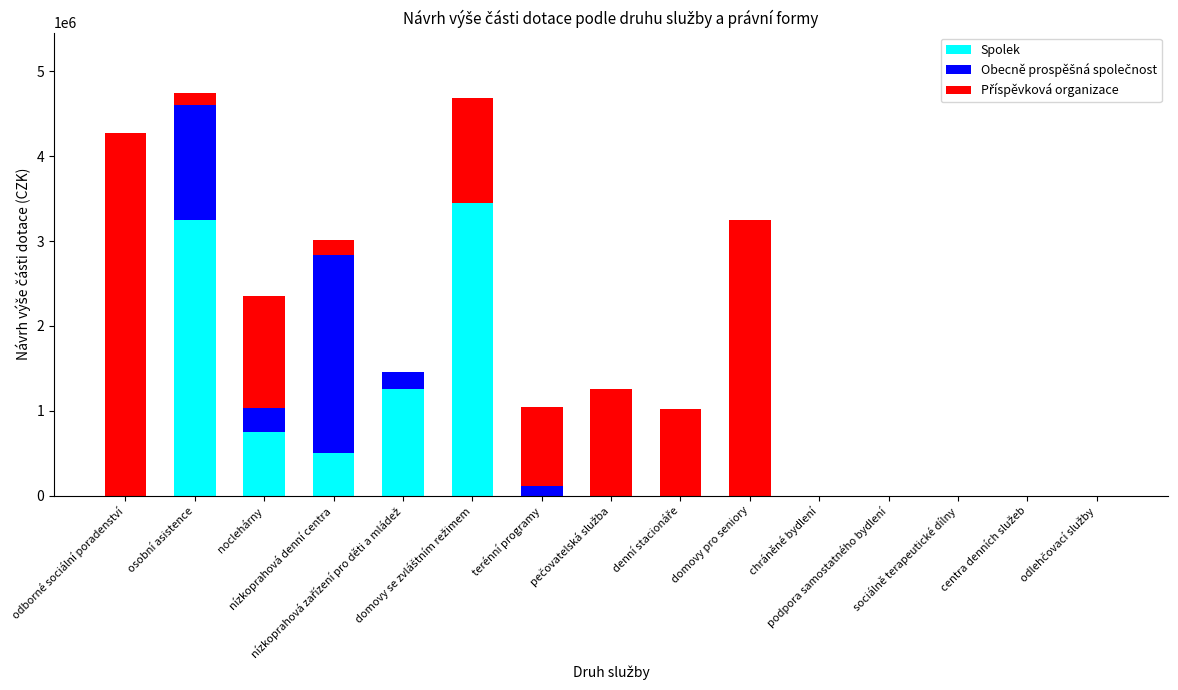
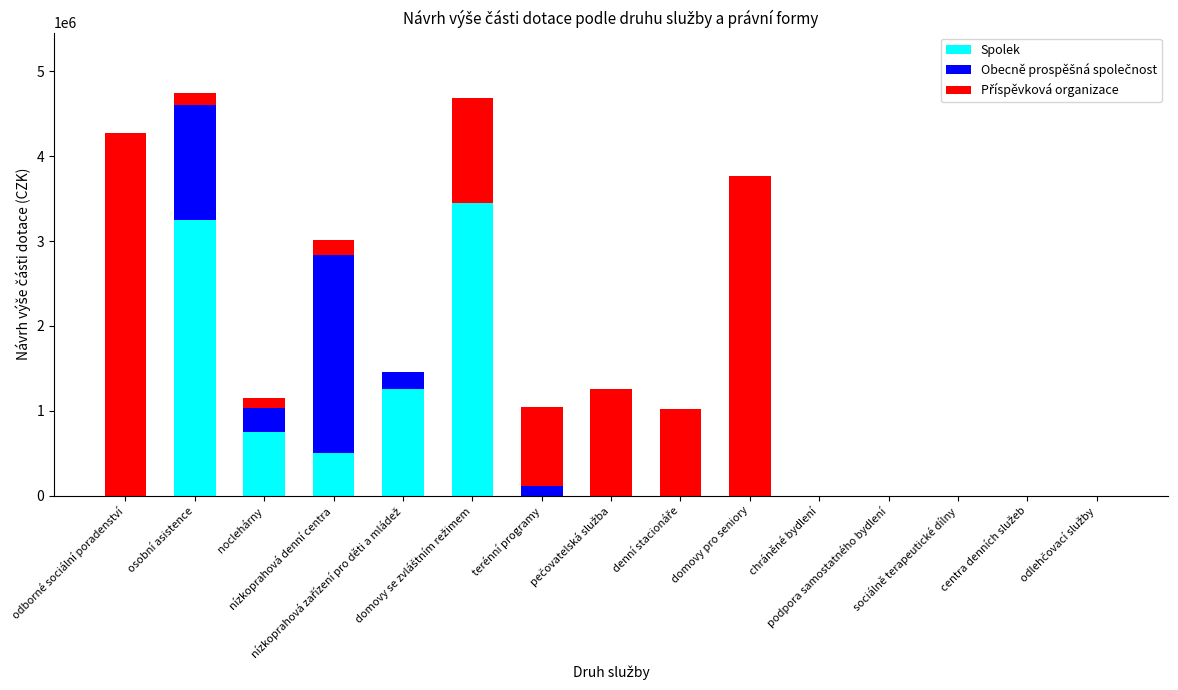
  {
    "Spolek": {
      "odborné sociální poradenství": 0,
      "osobní asistence": 3200000,
      "noclehárny": 800000,
      "nízkoprahová denní centra": 500000,
      "nízkoprahová zařízení pro děti a mládež": 1300000,
      "domovy se zvláštním režimem": 3400000,
      "terénní programy": 0,
      "pečovatelská služba": 0,
      "denní stacionáře": 0,
      "domovy pro seniory": 0,
      "chráněné bydlení": 0,
      "podpora samostatného bydlení": 0,
      "sociálně terapeutické dílny": 0,
      "centra denních služeb": 0,
      "odlehčovací služby": 0
    },
    "Obecně prospěšná společnost": {
      "odborné sociální poradenství": 0,
      "osobní asistence": 1400000,
      "noclehárny": 300000,
      "nízkoprahová denní centra": 2300000,
      "nízkoprahová zařízení pro děti a mládež": 200000,
      "domovy se zvláštním režimem": 0,
      "terénní programy": 100000,
      "pečovatelská služba": 0,
      "denní stacionáře": 0,
      "domovy pro seniory": 0,
      "chráněné bydlení": 0,
      "podpora samostatného bydlení": 0,
      "sociálně terapeutické dílny": 0,
      "centra denních služeb": 0,
      "odlehčovací služby": 0
    },
    "Příspěvková organizace": {
      "odborné sociální poradenství": 4300000,
      "osobní asistence": 100000,
-     "noclehárny": 1300000,
+     "noclehárny": 100000,
      "nízkoprahová denní centra": 200000,
      "nízkoprahová zařízení pro děti a mládež": 0,
      "domovy se zvláštním režimem": 1200000,
      "terénní programy": 900000,
      "pečovatelská služba": 1300000,
      "denní stacionáře": 1000000,
-     "domovy pro seniory": 3200000,
+     "domovy pro seniory": 3800000,
      "chráněné bydlení": 0,
      "podpora samostatného bydlení": 0,
      "sociálně terapeutické dílny": 0,
      "centra denních služeb": 0,
      "odlehčovací služby": 0
    }
  }
